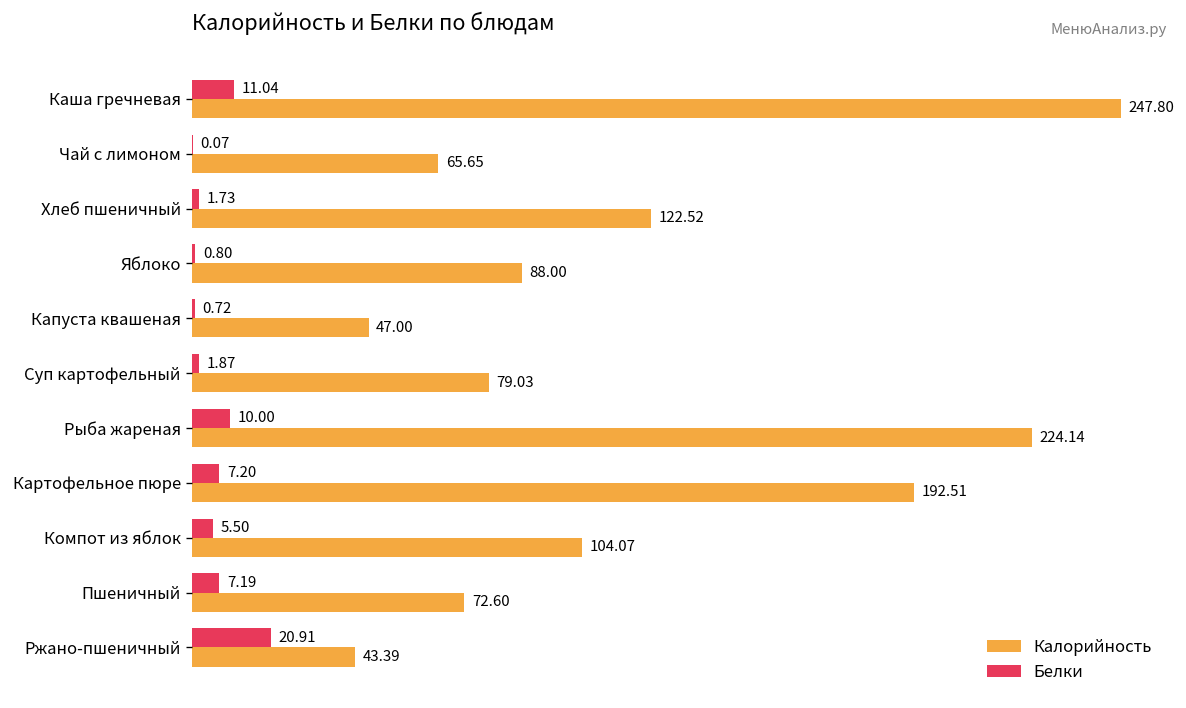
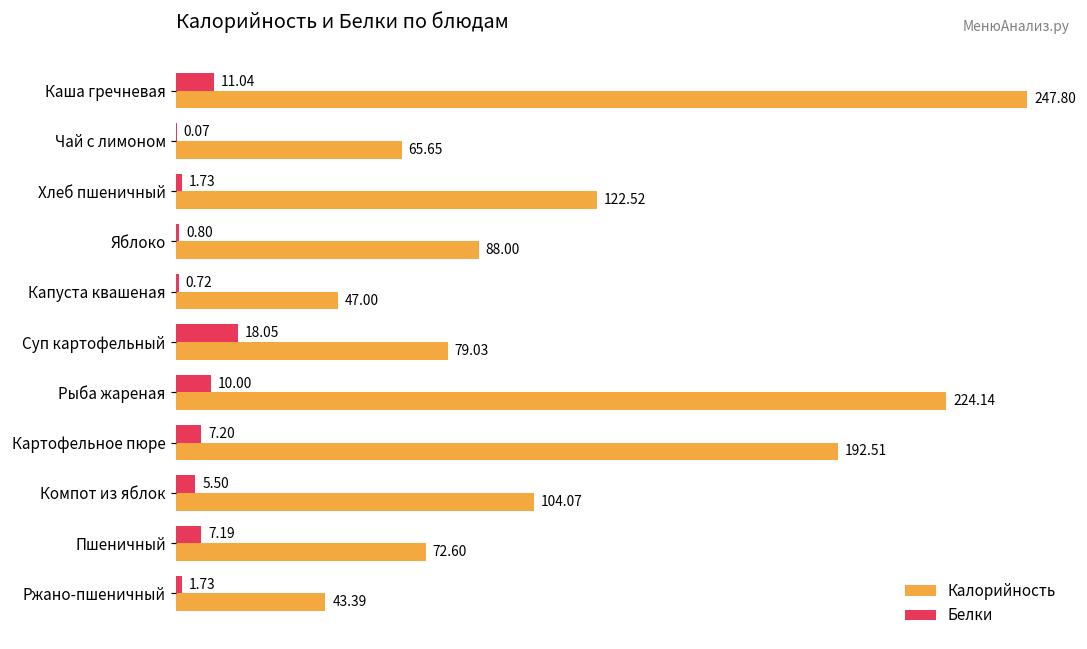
  {
    "Калорийность": {
      "Каша гречневая": 247.80,
      "Чай с лимоном": 65.65,
      "Хлеб пшеничный": 122.52,
      "Яблоко": 88.00,
      "Капуста квашеная": 47.00,
      "Суп картофельный": 79.03,
      "Рыба жареная": 224.14,
      "Картофельное пюре": 192.51,
      "Компот из яблок": 104.07,
      "Пшеничный": 72.60,
      "Ржано-пшеничный": 43.39
    },
    "Белки": {
      "Каша гречневая": 11.04,
      "Чай с лимоном": 0.07,
      "Хлеб пшеничный": 1.73,
      "Яблоко": 0.80,
      "Капуста квашеная": 0.72,
-     "Суп картофельный": 1.87,
+     "Суп картофельный": 18.05,
      "Рыба жареная": 10.00,
      "Картофельное пюре": 7.20,
      "Компот из яблок": 5.50,
      "Пшеничный": 7.19,
-     "Ржано-пшеничный": 20.91
+     "Ржано-пшеничный": 1.73
    }
  }
